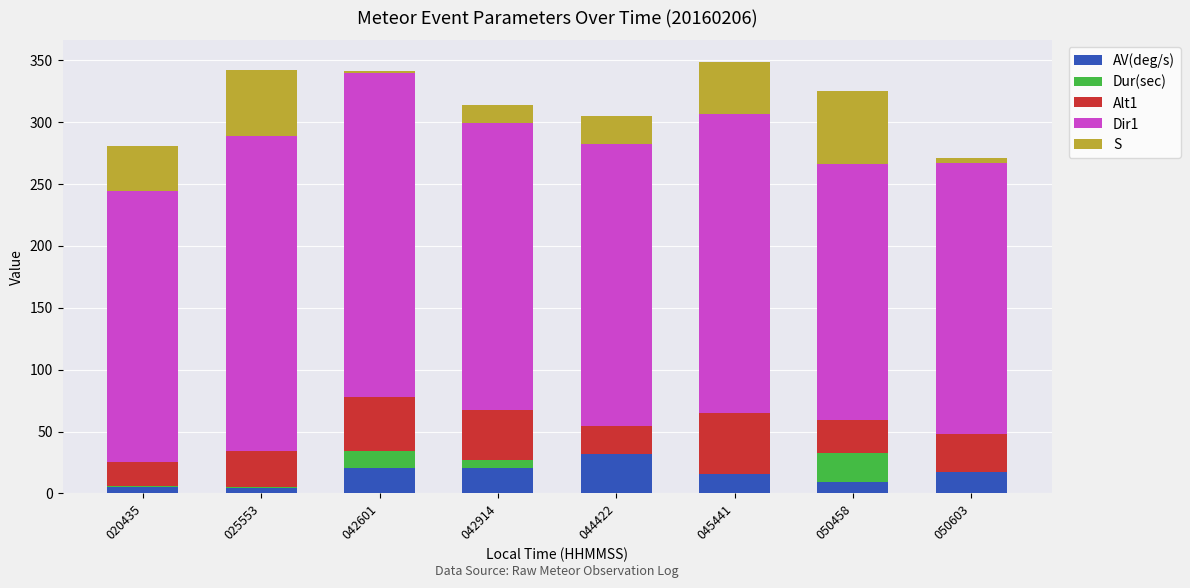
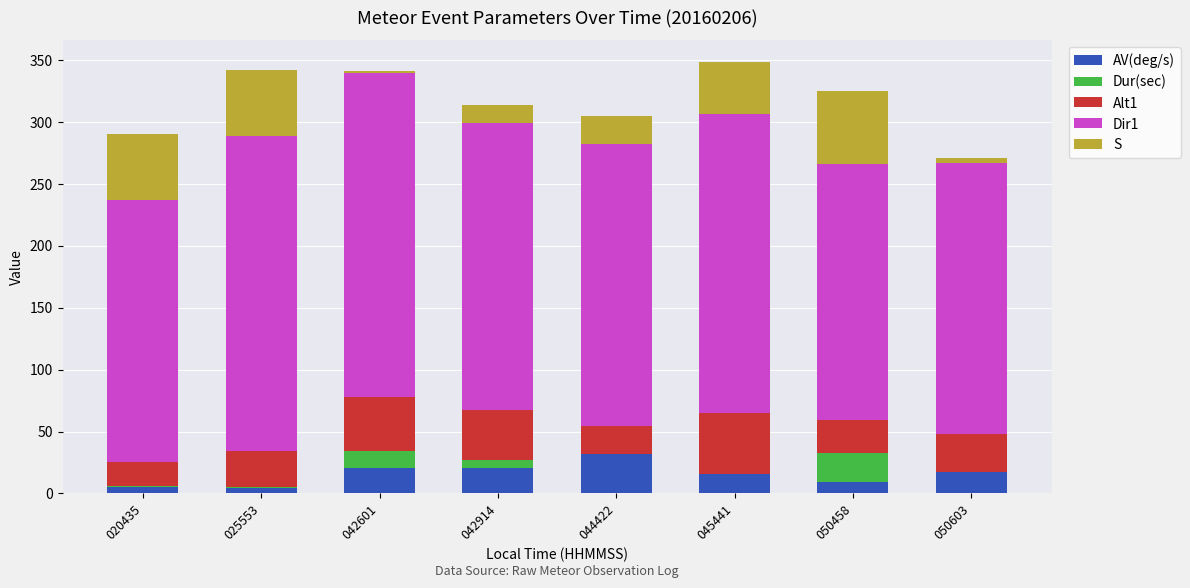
  {
    "AV(deg/s)": {
      "020435": 5,
      "025553": 5,
      "042601": 20,
      "042914": 20,
      "044422": 32,
      "045441": 15,
      "050458": 10,
      "050603": 17
    },
    "Dur(sec)": {
      "042601": 14,
      "042914": 7,
      "050458": 23
    },
    "Alt1": {
      "020435": 19,
      "025553": 29,
      "042601": 44,
      "042914": 40,
      "044422": 22,
      "045441": 49,
      "050458": 27,
      "050603": 31
    },
    "Dir1": {
-     "020435": 219,
+     "020435": 212,
      "025553": 254,
      "042601": 262,
      "042914": 232,
      "044422": 228,
      "045441": 241,
      "050458": 207,
      "050603": 219
    },
    "S": {
-     "020435": 36,
+     "020435": 53,
      "025553": 53,
      "042914": 14,
      "044422": 22,
      "045441": 42,
      "050458": 58,
      "050603": 4
    }
  }
